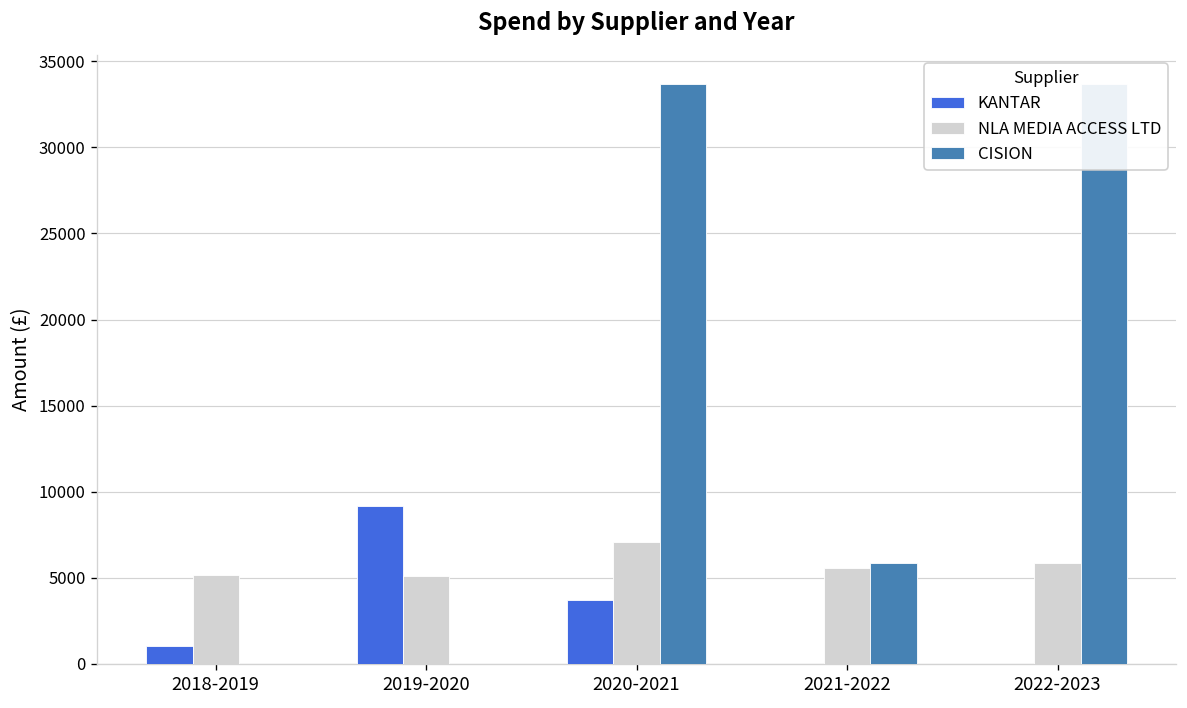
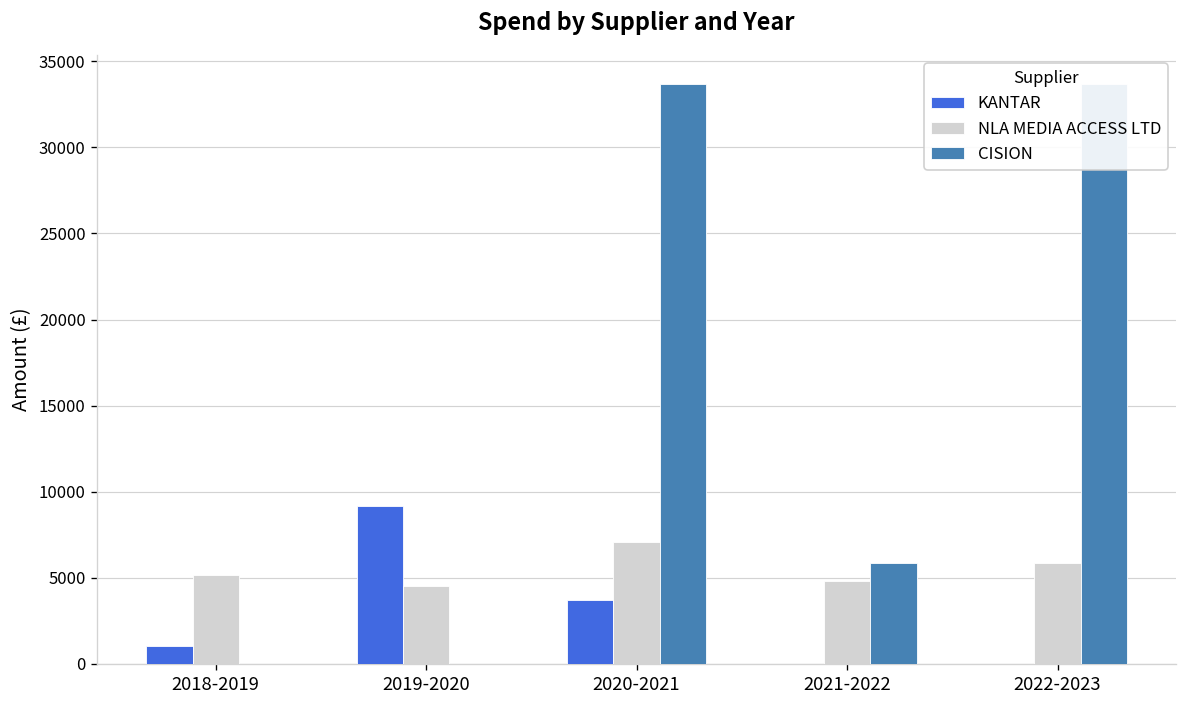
  {
    "NLA MEDIA ACCESS LTD": {
      "2018-2019": 5200,
-     "2019-2020": 5100,
+     "2019-2020": 4500,
      "2020-2021": 7100,
-     "2021-2022": 5500,
+     "2021-2022": 4800,
      "2022-2023": 5900
    }
  }
